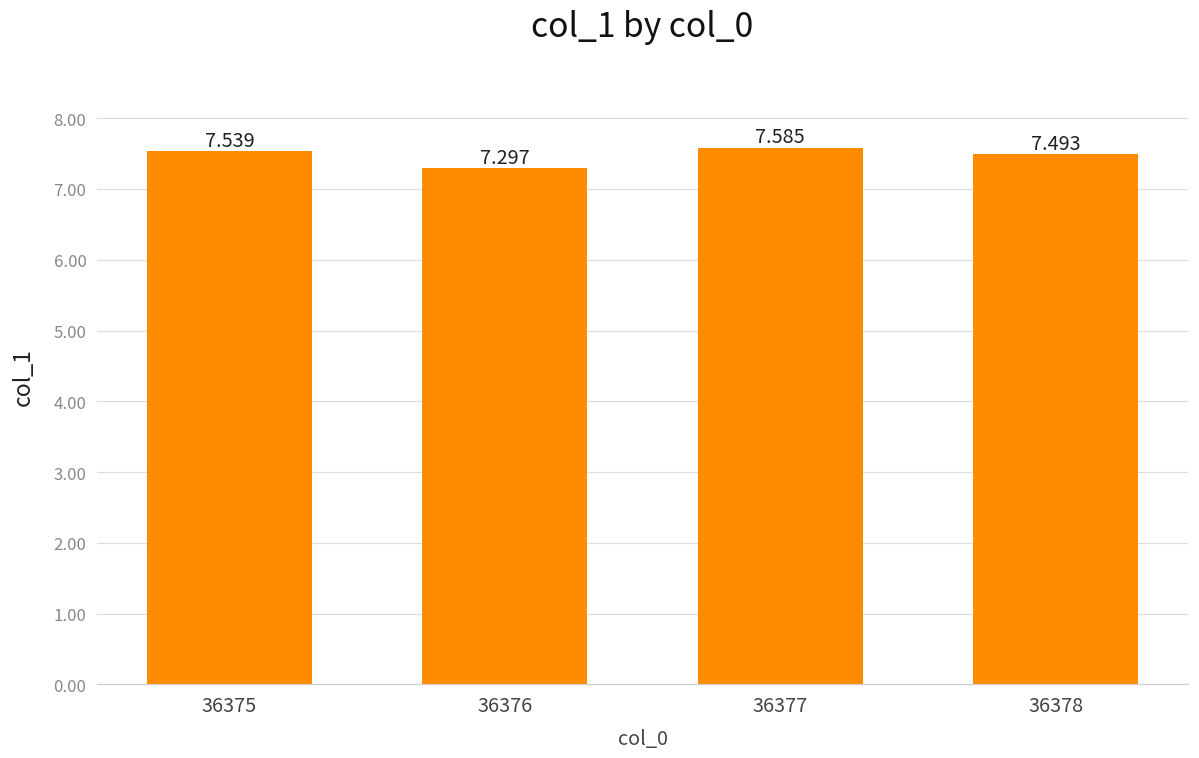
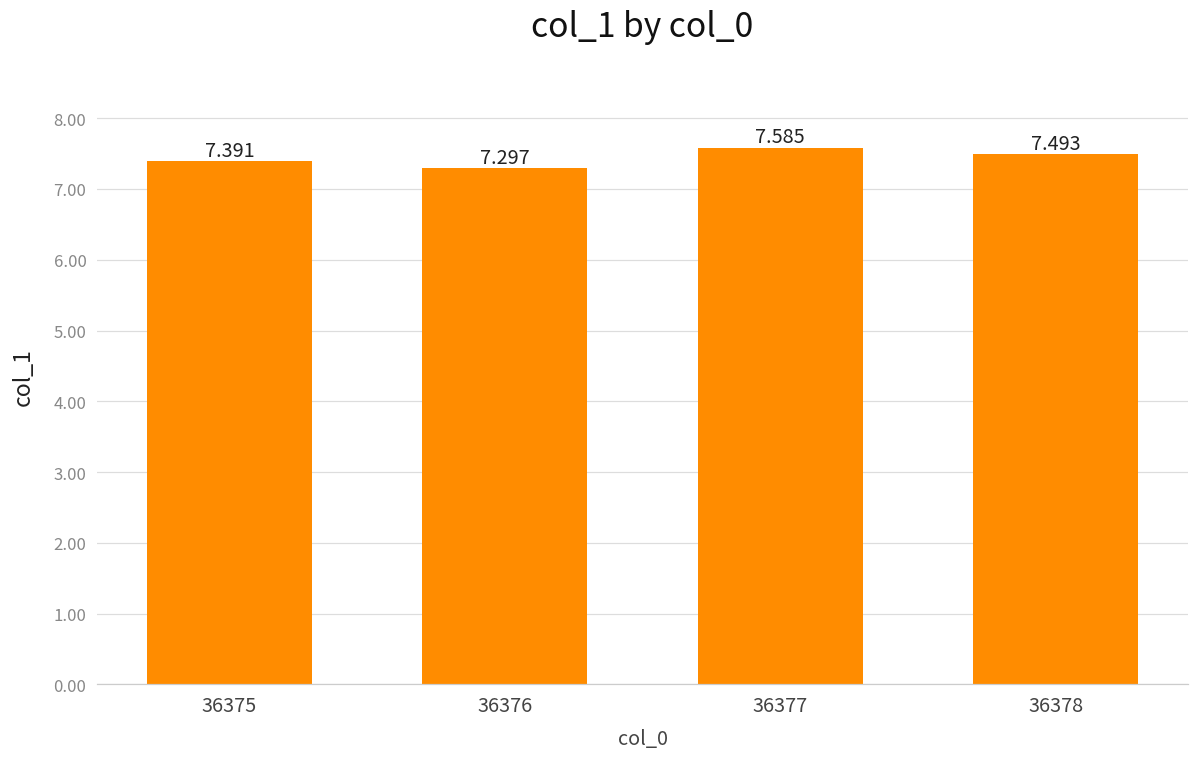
  {
-   "36375": 7.539,
+   "36375": 7.391,
    "36376": 7.297,
    "36377": 7.585,
    "36378": 7.493
  }
